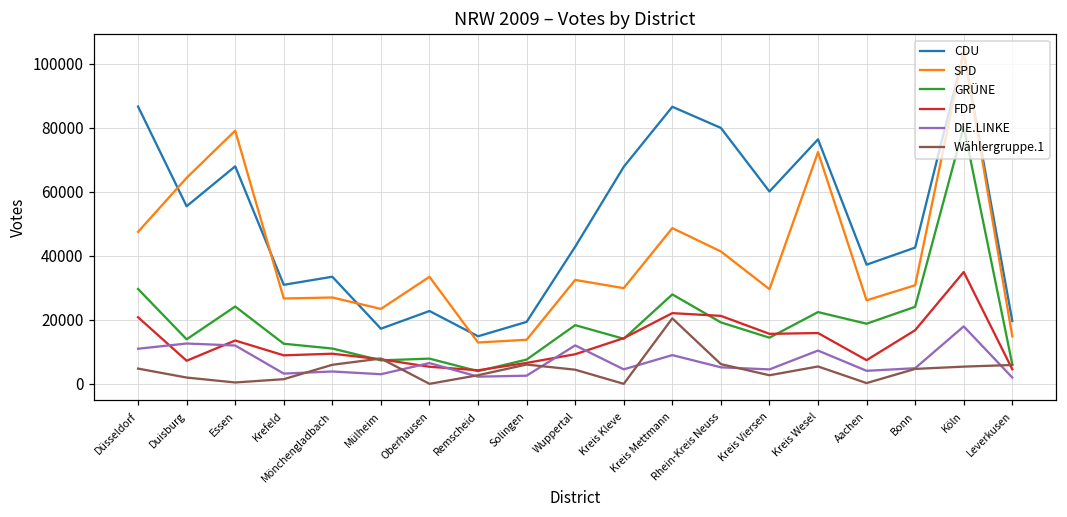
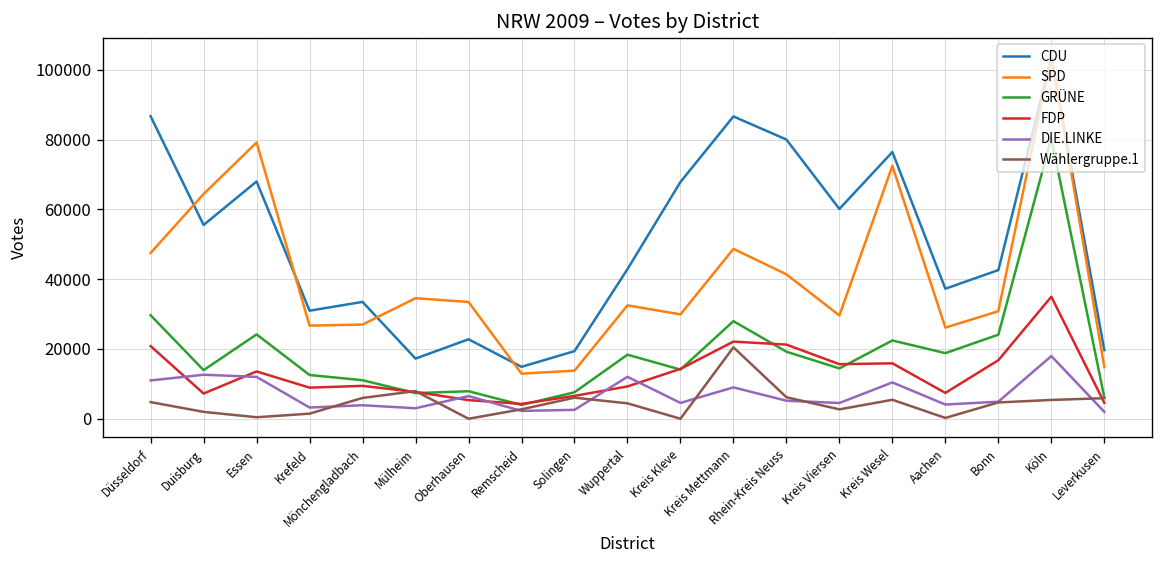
  {
    "CDU": {
      "Düsseldorf": 87000,
      "Duisburg": 56000,
      "Essen": 68000,
      "Krefeld": 31000,
      "Mönchengladbach": 33000,
      "Mülheim": 17000,
      "Oberhausen": 23000,
      "Remscheid": 15000,
      "Solingen": 19000,
      "Wuppertal": 43000,
      "Kreis Kleve": 68000,
      "Kreis Mettmann": 87000,
      "Rhein-Kreis Neuss": 80000,
      "Kreis Viersen": 60000,
      "Kreis Wesel": 76000,
      "Aachen": 37000,
      "Bonn": 43000,
      "Leverkusen": 20000
    },
    "SPD": {
      "Düsseldorf": 48000,
      "Duisburg": 64000,
      "Essen": 79000,
      "Krefeld": 27000,
      "Mönchengladbach": 27000,
-     "Mülheim": 23000,
+     "Mülheim": 35000,
      "Oberhausen": 33000,
      "Remscheid": 13000,
      "Solingen": 14000,
      "Wuppertal": 32000,
      "Kreis Kleve": 30000,
      "Kreis Mettmann": 49000,
      "Rhein-Kreis Neuss": 41000,
      "Kreis Viersen": 30000,
      "Kreis Wesel": 72000,
      "Aachen": 26000,
      "Bonn": 31000,
      "Leverkusen": 15000
    },
    "GRÜNE": {
      "Düsseldorf": 30000,
      "Duisburg": 14000,
      "Essen": 24000,
      "Krefeld": 13000,
      "Mönchengladbach": 11000,
      "Oberhausen": 8000,
      "Solingen": 8000,
      "Wuppertal": 18000,
      "Kreis Mettmann": 28000,
      "Rhein-Kreis Neuss": 19000,
      "Kreis Viersen": 14000,
      "Kreis Wesel": 22000,
      "Aachen": 19000,
      "Bonn": 24000
    },
    "FDP": {
      "Düsseldorf": 21000,
      "Duisburg": 7000,
      "Essen": 14000,
      "Krefeld": 9000,
      "Mönchengladbach": 9000,
      "Oberhausen": 5000,
      "Wuppertal": 9000,
      "Kreis Mettmann": 22000,
      "Rhein-Kreis Neuss": 21000,
      "Kreis Viersen": 16000,
      "Kreis Wesel": 16000,
      "Aachen": 7000,
      "Bonn": 17000,
      "Köln": 35000,
      "Leverkusen": 5000
    },
    "DIE.LINKE": {
      "Düsseldorf": 11000,
      "Duisburg": 13000,
      "Essen": 12000,
      "Krefeld": 3000,
      "Mönchengladbach": 4000,
      "Mülheim": 3000,
      "Oberhausen": 6000,
      "Solingen": 3000,
      "Wuppertal": 12000,
      "Kreis Kleve": 5000,
      "Kreis Mettmann": 9000,
      "Rhein-Kreis Neuss": 5000,
      "Kreis Viersen": 5000,
      "Kreis Wesel": 10000,
      "Aachen": 4000,
      "Köln": 18000,
      "Leverkusen": 2000
    },
    "Wählergruppe.1": {
      "Düsseldorf": 5000,
      "Duisburg": 2000,
      "Essen": 0,
      "Krefeld": 1000,
      "Mönchengladbach": 6000,
      "Oberhausen": 0,
      "Wuppertal": 4000,
      "Kreis Kleve": 0,
      "Kreis Mettmann": 20000,
      "Rhein-Kreis Neuss": 6000,
      "Kreis Viersen": 3000,
      "Kreis Wesel": 5000,
      "Aachen": 0,
      "Köln": 5000
    }
  }
